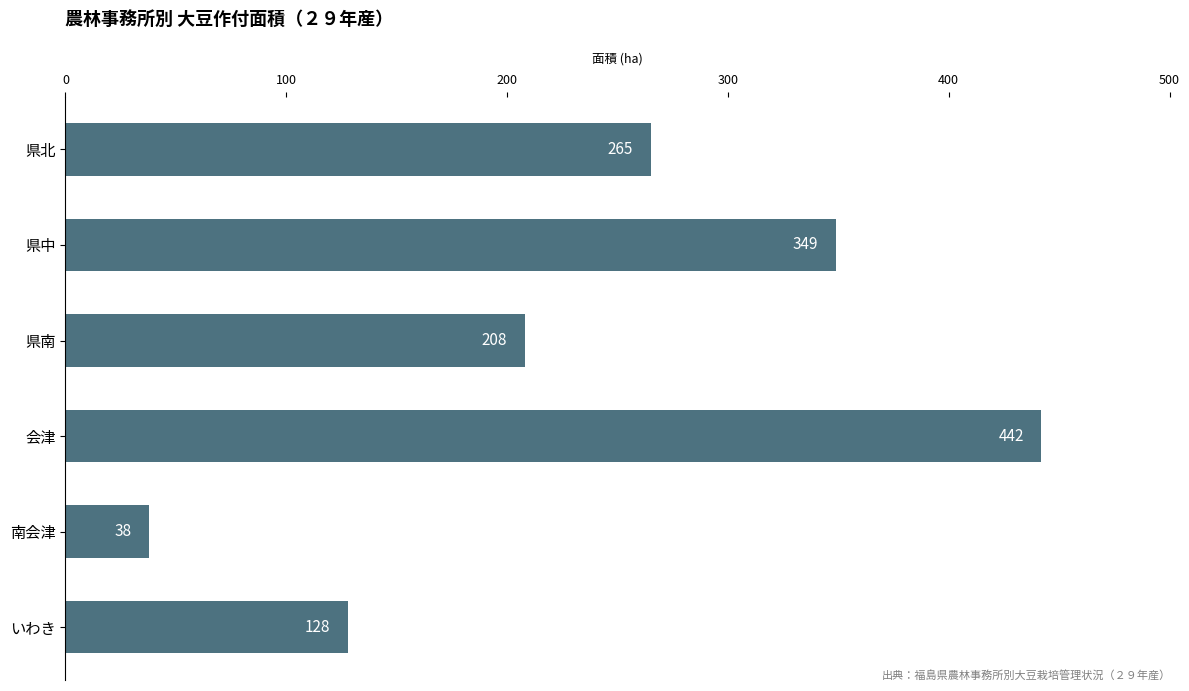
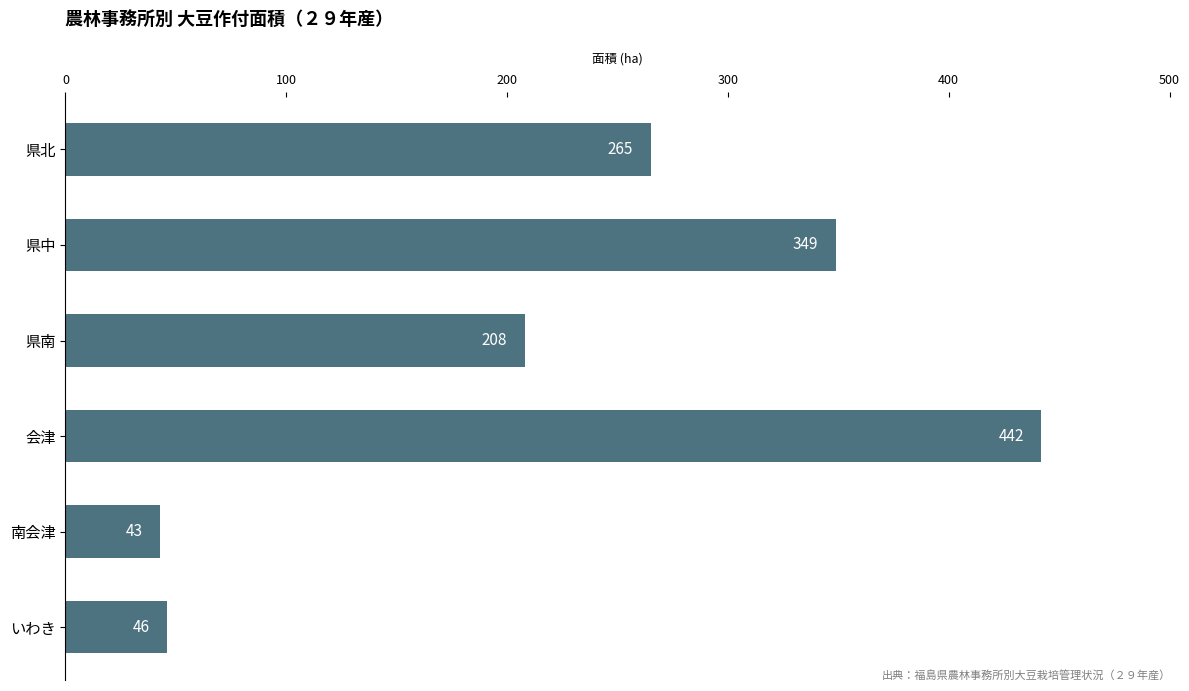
  {
    "県北": 265,
    "県中": 349,
    "県南": 208,
    "会津": 442,
-   "南会津": 38,
-   "いわき": 128
+   "南会津": 43,
+   "いわき": 46
  }
